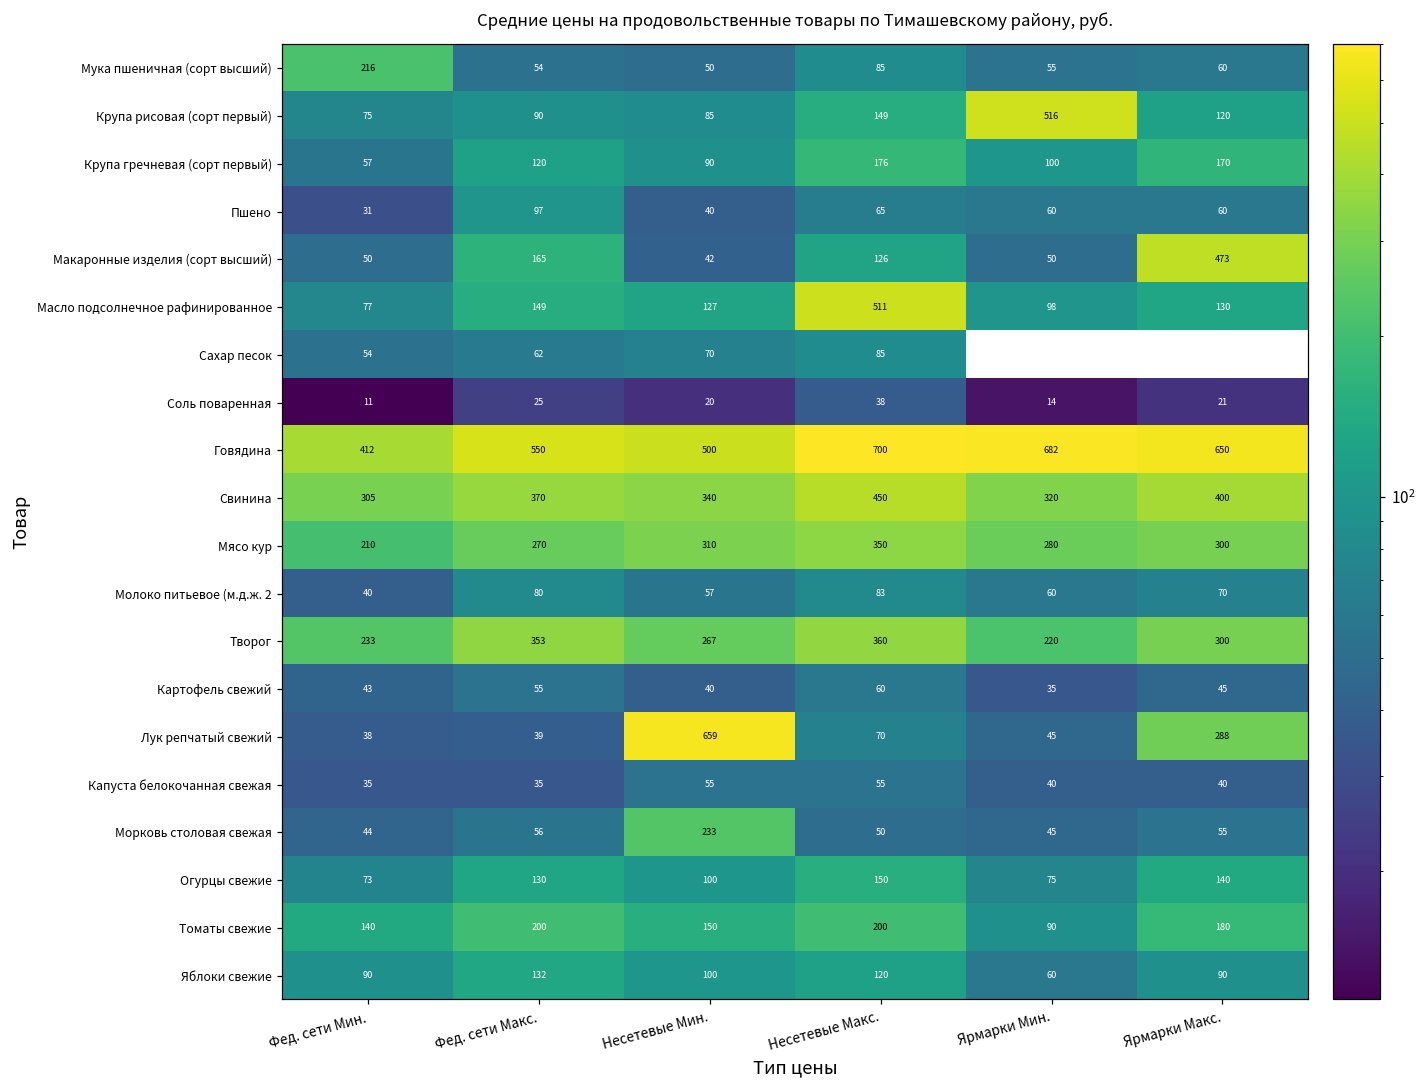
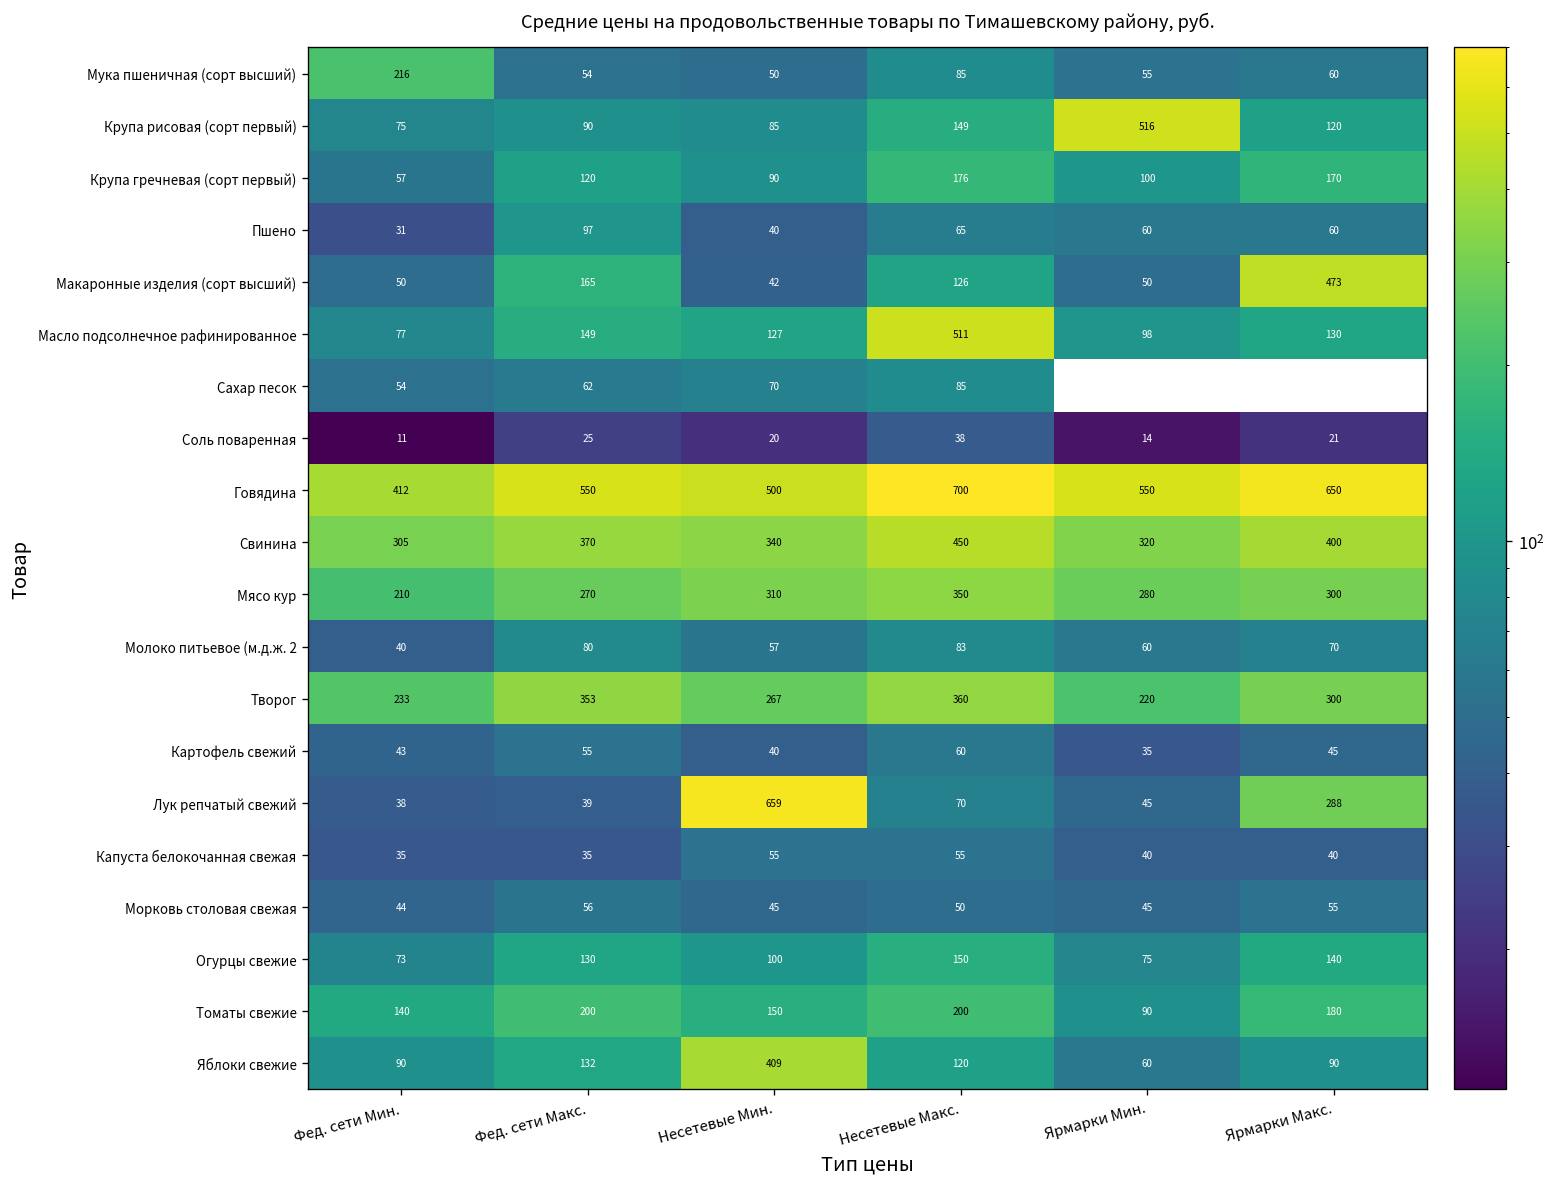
  {
    "Мука пшеничная (сорт высший)": {
      "Фед. сети Мин.": 216,
      "Фед. сети Макс.": 54,
      "Несетевые Мин.": 50,
      "Несетевые Макс.": 85,
      "Ярмарки Мин.": 55,
      "Ярмарки Макс.": 60
    },
    "Крупа рисовая (сорт первый)": {
      "Фед. сети Мин.": 75,
      "Фед. сети Макс.": 90,
      "Несетевые Мин.": 85,
      "Несетевые Макс.": 149,
      "Ярмарки Мин.": 516,
      "Ярмарки Макс.": 120
    },
    "Крупа гречневая (сорт первый)": {
      "Фед. сети Мин.": 57,
      "Фед. сети Макс.": 120,
      "Несетевые Мин.": 90,
      "Несетевые Макс.": 176,
      "Ярмарки Мин.": 100,
      "Ярмарки Макс.": 170
    },
    "Пшено": {
      "Фед. сети Мин.": 31,
      "Фед. сети Макс.": 97,
      "Несетевые Мин.": 40,
      "Несетевые Макс.": 65,
      "Ярмарки Мин.": 60,
      "Ярмарки Макс.": 60
    },
    "Макаронные изделия (сорт высший)": {
      "Фед. сети Мин.": 50,
      "Фед. сети Макс.": 165,
      "Несетевые Мин.": 42,
      "Несетевые Макс.": 126,
      "Ярмарки Мин.": 50,
      "Ярмарки Макс.": 473
    },
    "Масло подсолнечное рафинированное": {
      "Фед. сети Мин.": 77,
      "Фед. сети Макс.": 149,
      "Несетевые Мин.": 127,
      "Несетевые Макс.": 511,
      "Ярмарки Мин.": 98,
      "Ярмарки Макс.": 130
    },
    "Сахар песок": {
      "Фед. сети Мин.": 54,
      "Фед. сети Макс.": 62,
      "Несетевые Мин.": 70,
      "Несетевые Макс.": 85
    },
    "Соль поваренная": {
      "Фед. сети Мин.": 11,
      "Фед. сети Макс.": 25,
      "Несетевые Мин.": 20,
      "Несетевые Макс.": 38,
      "Ярмарки Мин.": 14,
      "Ярмарки Макс.": 21
    },
    "Говядина": {
      "Фед. сети Мин.": 412,
      "Фед. сети Макс.": 550,
      "Несетевые Мин.": 500,
      "Несетевые Макс.": 700,
-     "Ярмарки Мин.": 682,
+     "Ярмарки Мин.": 550,
      "Ярмарки Макс.": 650
    },
    "Свинина": {
      "Фед. сети Мин.": 305,
      "Фед. сети Макс.": 370,
      "Несетевые Мин.": 340,
      "Несетевые Макс.": 450,
      "Ярмарки Мин.": 320,
      "Ярмарки Макс.": 400
    },
    "Мясо кур": {
      "Фед. сети Мин.": 210,
      "Фед. сети Макс.": 270,
      "Несетевые Мин.": 310,
      "Несетевые Макс.": 350,
      "Ярмарки Мин.": 280,
      "Ярмарки Макс.": 300
    },
    "Молоко питьевое (м.д.ж. 2": {
      "Фед. сети Мин.": 40,
      "Фед. сети Макс.": 80,
      "Несетевые Мин.": 57,
      "Несетевые Макс.": 83,
      "Ярмарки Мин.": 60,
      "Ярмарки Макс.": 70
    },
    "Творог": {
      "Фед. сети Мин.": 233,
      "Фед. сети Макс.": 353,
      "Несетевые Мин.": 267,
      "Несетевые Макс.": 360,
      "Ярмарки Мин.": 220,
      "Ярмарки Макс.": 300
    },
    "Картофель свежий": {
      "Фед. сети Мин.": 43,
      "Фед. сети Макс.": 55,
      "Несетевые Мин.": 40,
      "Несетевые Макс.": 60,
      "Ярмарки Мин.": 35,
      "Ярмарки Макс.": 45
    },
    "Лук репчатый свежий": {
      "Фед. сети Мин.": 38,
      "Фед. сети Макс.": 39,
      "Несетевые Мин.": 659,
      "Несетевые Макс.": 70,
      "Ярмарки Мин.": 45,
      "Ярмарки Макс.": 288
    },
    "Капуста белокочанная свежая": {
      "Фед. сети Мин.": 35,
      "Фед. сети Макс.": 35,
      "Несетевые Мин.": 55,
      "Несетевые Макс.": 55,
      "Ярмарки Мин.": 40,
      "Ярмарки Макс.": 40
    },
    "Морковь столовая свежая": {
      "Фед. сети Мин.": 44,
      "Фед. сети Макс.": 56,
-     "Несетевые Мин.": 233,
+     "Несетевые Мин.": 45,
      "Несетевые Макс.": 50,
      "Ярмарки Мин.": 45,
      "Ярмарки Макс.": 55
    },
    "Огурцы свежие": {
      "Фед. сети Мин.": 73,
      "Фед. сети Макс.": 130,
      "Несетевые Мин.": 100,
      "Несетевые Макс.": 150,
      "Ярмарки Мин.": 75,
      "Ярмарки Макс.": 140
    },
    "Томаты свежие": {
      "Фед. сети Мин.": 140,
      "Фед. сети Макс.": 200,
      "Несетевые Мин.": 150,
      "Несетевые Макс.": 200,
      "Ярмарки Мин.": 90,
      "Ярмарки Макс.": 180
    },
    "Яблоки свежие": {
      "Фед. сети Мин.": 90,
      "Фед. сети Макс.": 132,
-     "Несетевые Мин.": 100,
+     "Несетевые Мин.": 409,
      "Несетевые Макс.": 120,
      "Ярмарки Мин.": 60,
      "Ярмарки Макс.": 90
    }
  }
